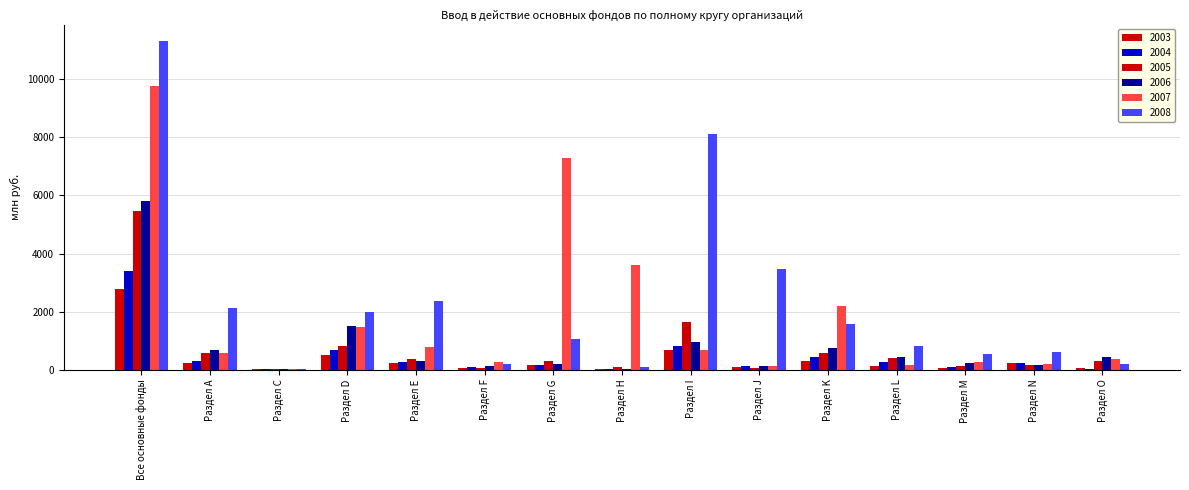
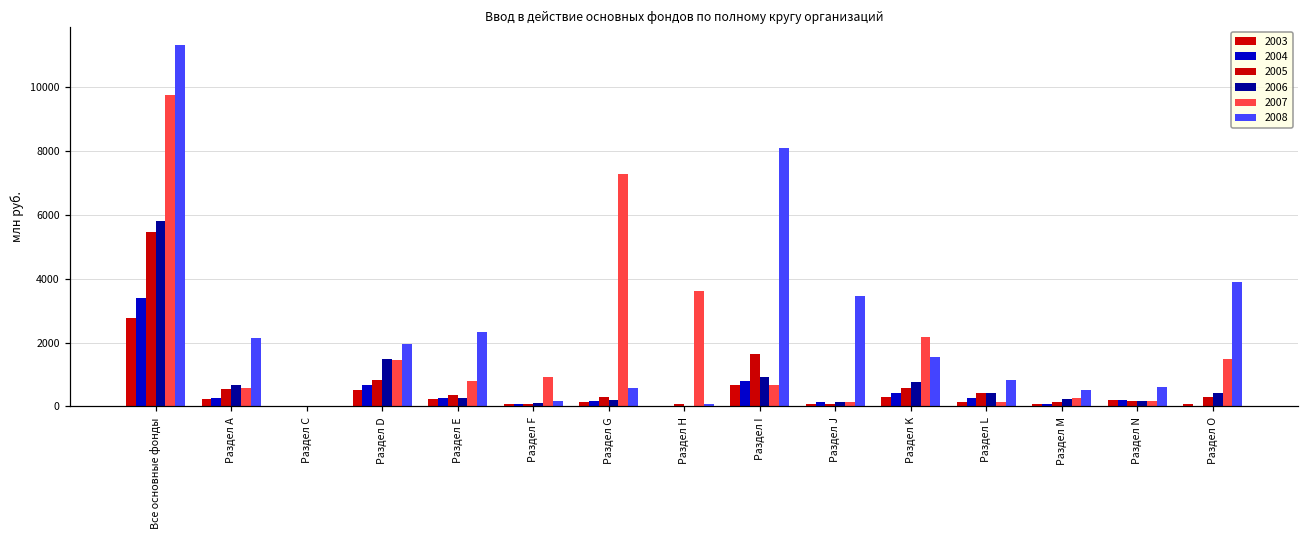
  {
    "2007": {
      "Все основные фонды": 9800,
      "Раздел А": 600,
      "Раздел D": 1400,
      "Раздел Е": 800,
-     "Раздел F": 300,
+     "Раздел F": 900,
      "Раздел G": 7300,
      "Раздел Н": 3600,
      "Раздел I": 700,
      "Раздел J": 100,
      "Раздел K": 2200,
      "Раздел L": 200,
      "Раздел M": 300,
      "Раздел N": 200,
-     "Раздел O": 400
+     "Раздел O": 1500
    },
    "2008": {
      "Все основные фонды": 11300,
      "Раздел А": 2100,
      "Раздел D": 2000,
      "Раздел Е": 2300,
      "Раздел F": 200,
-     "Раздел G": 1100,
+     "Раздел G": 600,
      "Раздел I": 8100,
      "Раздел J": 3500,
      "Раздел K": 1600,
      "Раздел L": 800,
      "Раздел M": 500,
      "Раздел N": 600,
-     "Раздел O": 200
+     "Раздел O": 3900
    }
  }
